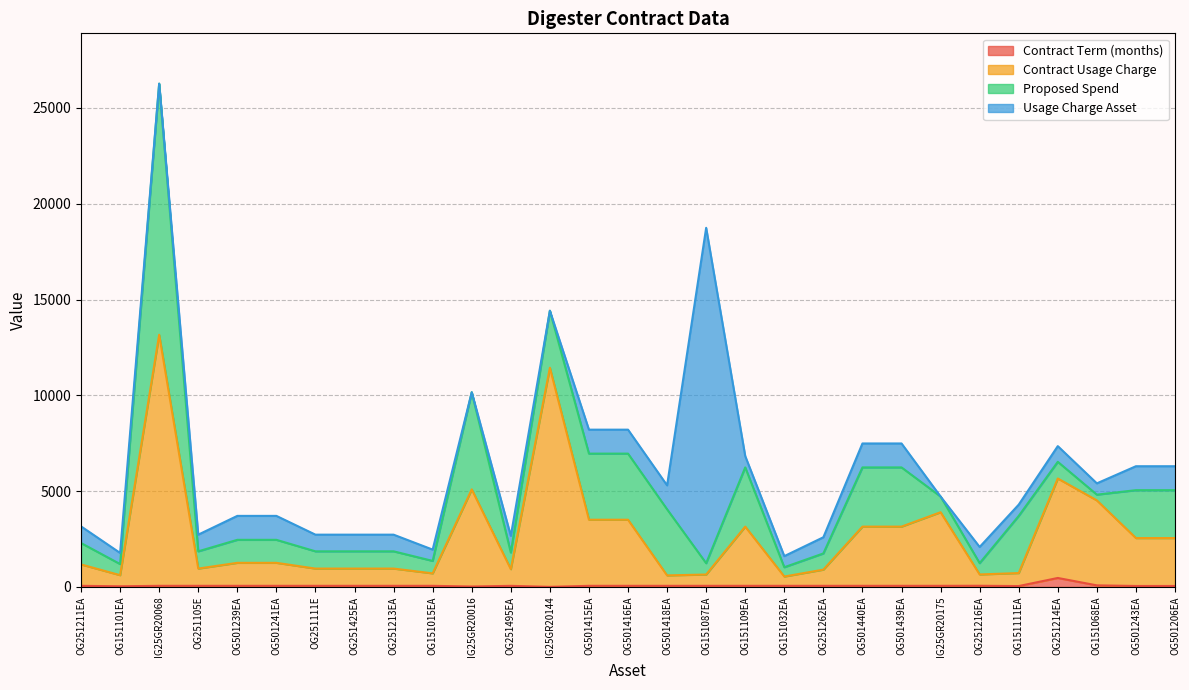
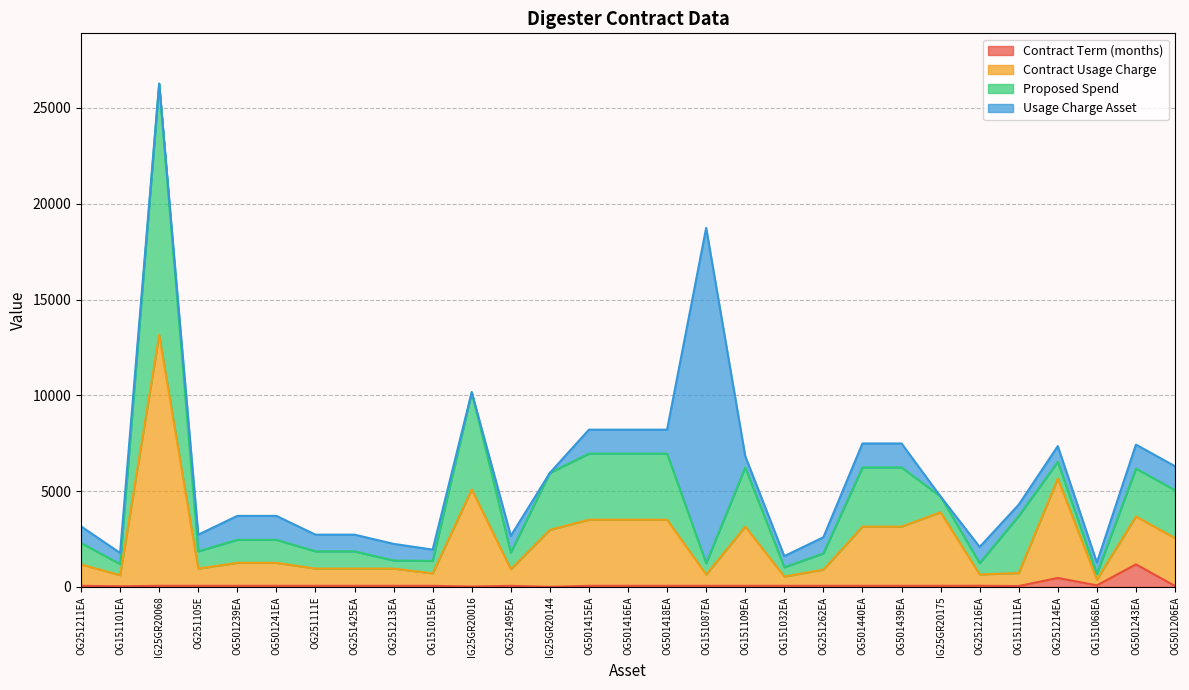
  {
    "Contract Term (months)": {
      "OG251211EA": 100,
      "OG151101EA": 0,
      "IG25GR20068": 100,
      "OG251105E": 100,
      "OG501239EA": 100,
      "OG501241EA": 100,
      "OG251111E": 100,
      "OG251425EA": 100,
      "OG251213EA": 100,
      "OG151015EA": 100,
      "IG25GR20016": 0,
      "OG251495EA": 100,
      "IG25GR20144": 0,
      "OG501415EA": 100,
      "OG501416EA": 100,
      "OG501418EA": 100,
      "OG151087EA": 100,
      "OG151109EA": 100,
      "OG151032EA": 100,
      "OG251262EA": 100,
      "OG501440EA": 100,
      "OG501439EA": 100,
      "IG25GR20175": 100,
      "OG251216EA": 100,
      "OG151111EA": 0,
      "OG251214EA": 500,
      "OG151068EA": 100,
-     "OG501243EA": 100,
+     "OG501243EA": 1200,
      "OG501206EA": 100
    },
    "Contract Usage Charge": {
      "OG251211EA": 1100,
      "OG151101EA": 600,
      "IG25GR20068": 13100,
      "OG251105E": 900,
      "OG501239EA": 1200,
      "OG501241EA": 1200,
      "OG251111E": 900,
      "OG251425EA": 900,
      "OG251213EA": 900,
      "OG151015EA": 700,
      "IG25GR20016": 5100,
      "OG251495EA": 900,
-     "IG25GR20144": 11400,
+     "IG25GR20144": 3000,
      "OG501415EA": 3500,
      "OG501416EA": 3500,
-     "OG501418EA": 500,
+     "OG501418EA": 3500,
      "OG151087EA": 600,
      "OG151109EA": 3100,
      "OG151032EA": 500,
      "OG251262EA": 800,
      "OG501440EA": 3100,
      "OG501439EA": 3100,
      "IG25GR20175": 3800,
      "OG251216EA": 600,
      "OG151111EA": 700,
      "OG251214EA": 5200,
-     "OG151068EA": 4400,
+     "OG151068EA": 300,
      "OG501243EA": 2500,
      "OG501206EA": 2500
    },
    "Proposed Spend": {
      "OG251211EA": 1100,
      "OG151101EA": 600,
      "OG251105E": 900,
      "OG501239EA": 1200,
      "OG501241EA": 1200,
      "OG251111E": 900,
      "OG251425EA": 900,
-     "OG251213EA": 900,
+     "OG251213EA": 400,
      "OG151015EA": 700,
      "OG251495EA": 900,
      "OG501415EA": 3500,
      "OG501416EA": 3500,
      "OG501418EA": 3500,
      "OG151087EA": 600,
      "OG151109EA": 3100,
      "OG151032EA": 500,
      "OG251262EA": 800,
      "OG501440EA": 3100,
      "OG501439EA": 3100,
      "OG251216EA": 600,
      "OG151111EA": 3000,
      "OG251214EA": 900,
      "OG151068EA": 300,
      "OG501243EA": 2500,
      "OG501206EA": 2500
    },
    "Usage Charge Asset": {
      "OG251211EA": 900,
      "OG151101EA": 600,
      "OG251105E": 900,
      "OG501239EA": 1300,
      "OG501241EA": 1300,
      "OG251111E": 900,
      "OG251425EA": 900,
      "OG251213EA": 900,
      "OG151015EA": 600,
      "OG251495EA": 900,
      "OG501415EA": 1300,
      "OG501416EA": 1300,
      "OG501418EA": 1300,
      "OG151087EA": 17500,
      "OG151109EA": 600,
      "OG151032EA": 600,
      "OG251262EA": 800,
      "OG501440EA": 1300,
      "OG501439EA": 1300,
      "OG251216EA": 800,
      "OG151111EA": 600,
      "OG251214EA": 800,
      "OG151068EA": 600,
      "OG501243EA": 1300,
      "OG501206EA": 1300
    }
  }
